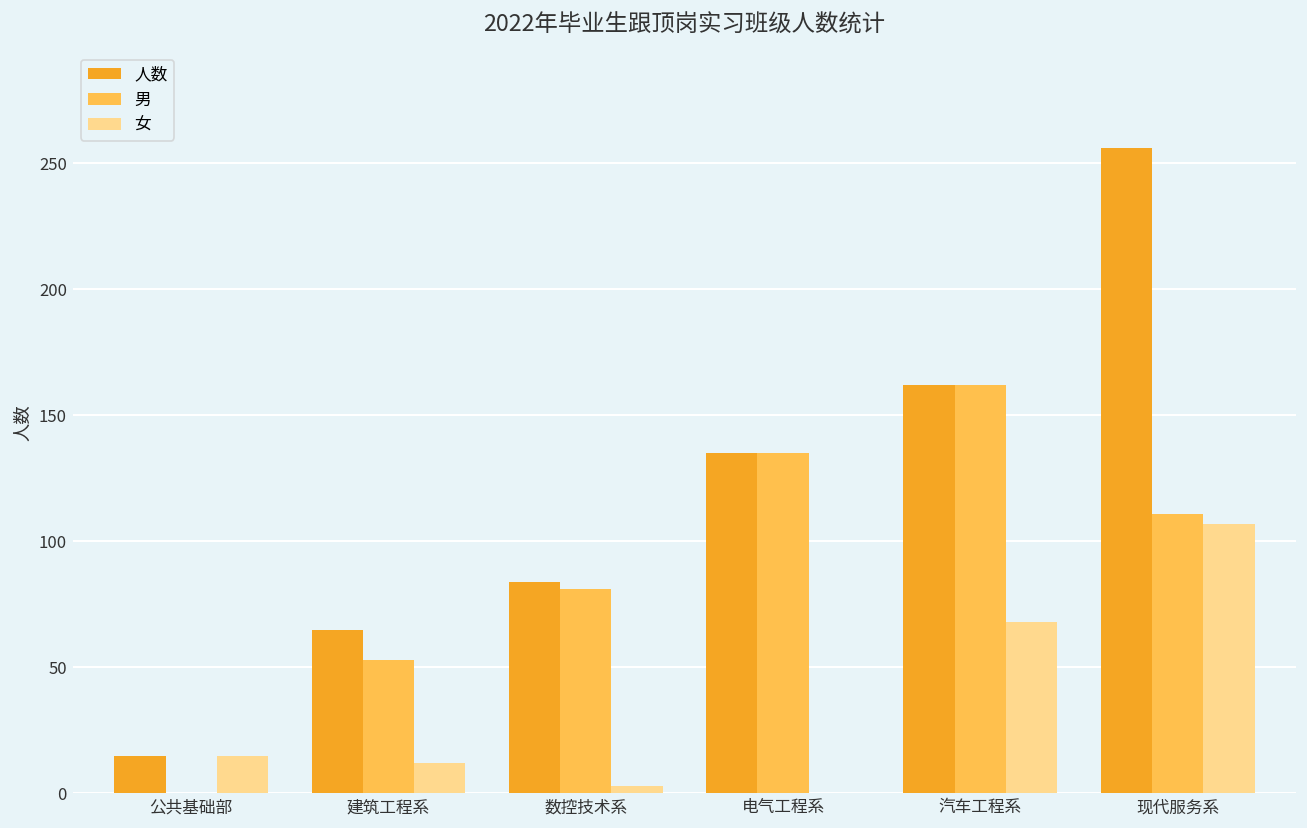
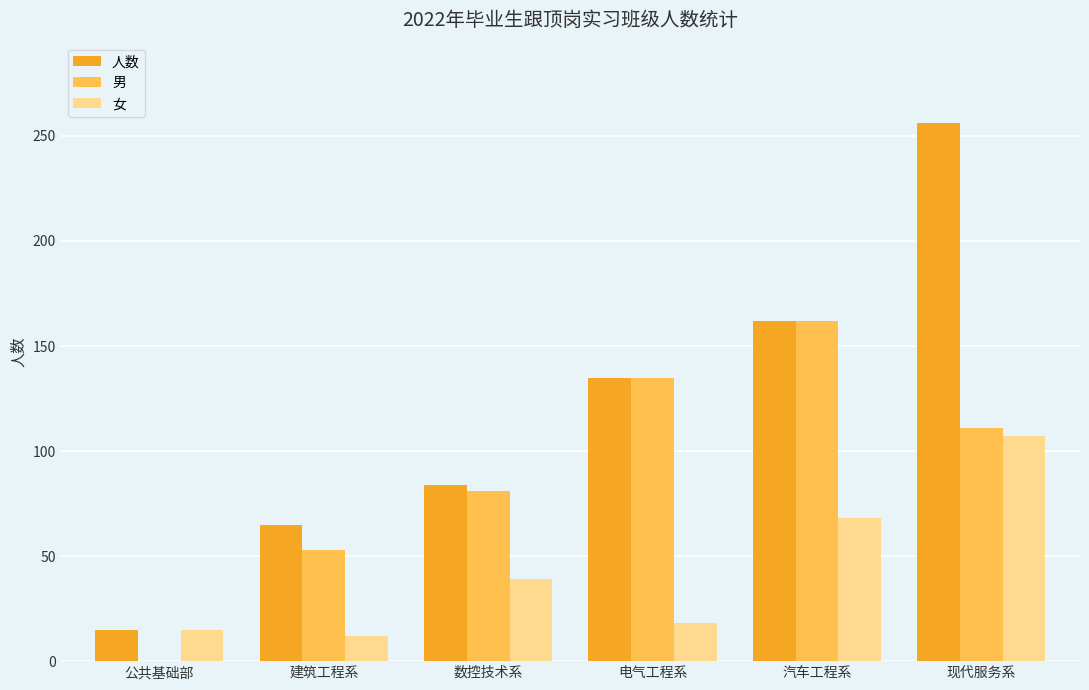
  {
    "女": {
      "公共基础部": 15,
      "建筑工程系": 12,
-     "数控技术系": 3,
-     "电气工程系": 0,
+     "数控技术系": 39,
+     "电气工程系": 18,
      "汽车工程系": 68,
      "现代服务系": 107
    }
  }
